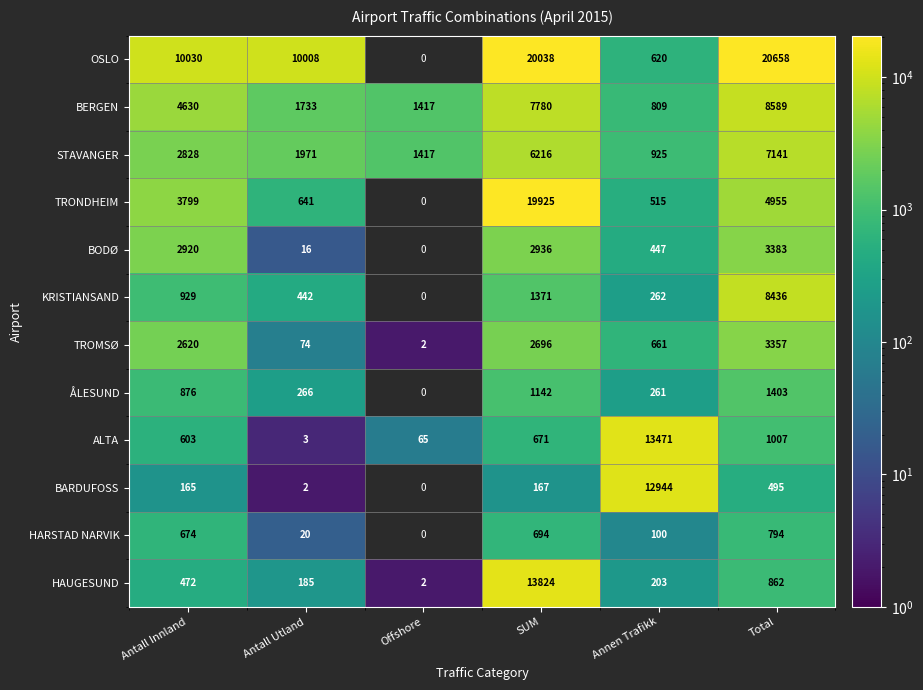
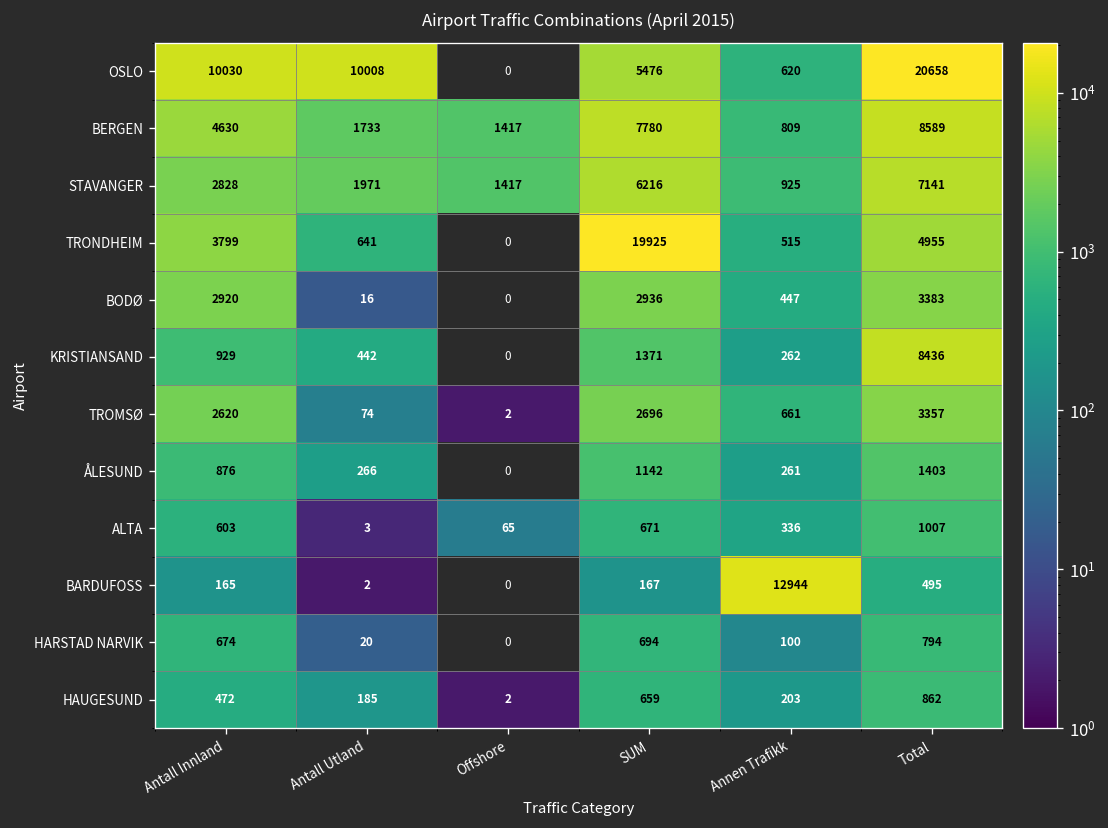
  {
    "OSLO": {
      "Antall Innland": 10030,
      "Antall Utland": 10008,
-     "SUM": 20038,
+     "SUM": 5476,
      "Annen Trafikk": 620,
      "Total": 20658
    },
    "BERGEN": {
      "Antall Innland": 4630,
      "Antall Utland": 1733,
      "Offshore": 1417,
      "SUM": 7780,
      "Annen Trafikk": 809,
      "Total": 8589
    },
    "STAVANGER": {
      "Antall Innland": 2828,
      "Antall Utland": 1971,
      "Offshore": 1417,
      "SUM": 6216,
      "Annen Trafikk": 925,
      "Total": 7141
    },
    "TRONDHEIM": {
      "Antall Innland": 3799,
      "Antall Utland": 641,
      "SUM": 19925,
      "Annen Trafikk": 515,
      "Total": 4955
    },
    "BODØ": {
      "Antall Innland": 2920,
      "Antall Utland": 16,
      "SUM": 2936,
      "Annen Trafikk": 447,
      "Total": 3383
    },
    "KRISTIANSAND": {
      "Antall Innland": 929,
      "Antall Utland": 442,
      "SUM": 1371,
      "Annen Trafikk": 262,
      "Total": 8436
    },
    "TROMSØ": {
      "Antall Innland": 2620,
      "Antall Utland": 74,
      "Offshore": 2,
      "SUM": 2696,
      "Annen Trafikk": 661,
      "Total": 3357
    },
    "ÅLESUND": {
      "Antall Innland": 876,
      "Antall Utland": 266,
      "SUM": 1142,
      "Annen Trafikk": 261,
      "Total": 1403
    },
    "ALTA": {
      "Antall Innland": 603,
      "Antall Utland": 3,
      "Offshore": 65,
      "SUM": 671,
-     "Annen Trafikk": 13471,
+     "Annen Trafikk": 336,
      "Total": 1007
    },
    "BARDUFOSS": {
      "Antall Innland": 165,
      "Antall Utland": 2,
      "SUM": 167,
      "Annen Trafikk": 12944,
      "Total": 495
    },
    "HARSTAD NARVIK": {
      "Antall Innland": 674,
      "Antall Utland": 20,
      "SUM": 694,
      "Annen Trafikk": 100,
      "Total": 794
    },
    "HAUGESUND": {
      "Antall Innland": 472,
      "Antall Utland": 185,
      "Offshore": 2,
-     "SUM": 13824,
+     "SUM": 659,
      "Annen Trafikk": 203,
      "Total": 862
    }
  }
